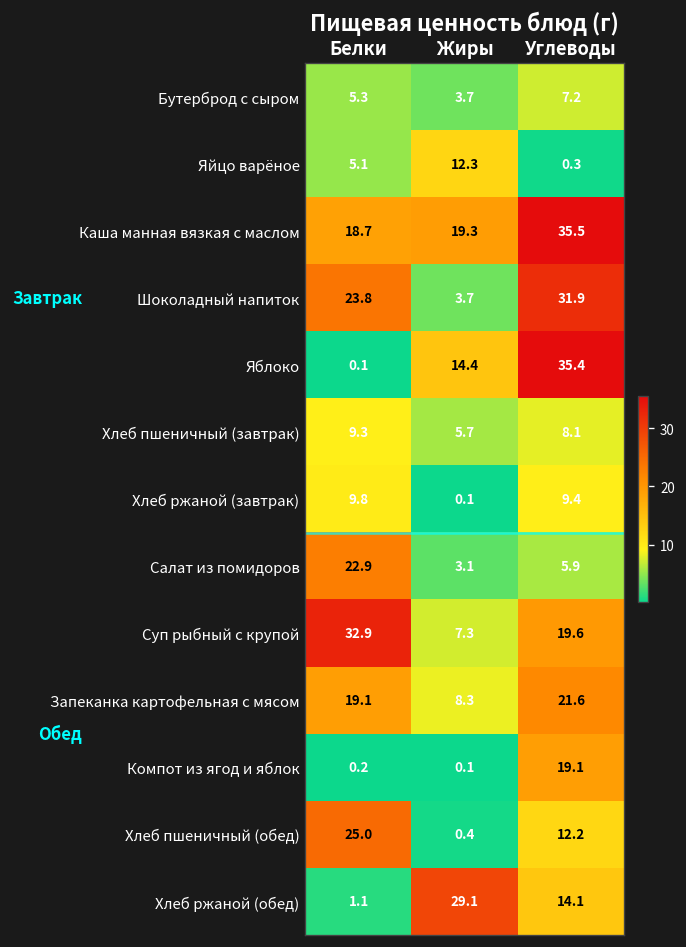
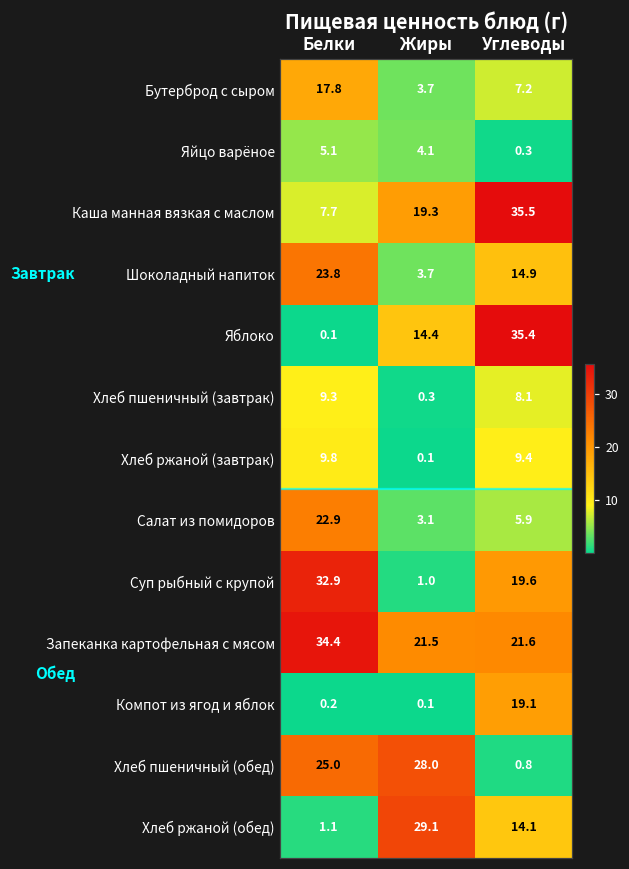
  {
    "Бутерброд с сыром": {
-     "Белки": 5.3,
+     "Белки": 17.8,
      "Жиры": 3.7,
      "Углеводы": 7.2
    },
    "Яйцо варёное": {
      "Белки": 5.1,
-     "Жиры": 12.3,
+     "Жиры": 4.1,
      "Углеводы": 0.3
    },
    "Каша манная вязкая с маслом": {
-     "Белки": 18.7,
+     "Белки": 7.7,
      "Жиры": 19.3,
      "Углеводы": 35.5
    },
    "Шоколадный напиток": {
      "Белки": 23.8,
      "Жиры": 3.7,
-     "Углеводы": 31.9
+     "Углеводы": 14.9
    },
    "Яблоко": {
      "Белки": 0.1,
      "Жиры": 14.4,
      "Углеводы": 35.4
    },
    "Хлеб пшеничный (завтрак)": {
      "Белки": 9.3,
-     "Жиры": 5.7,
+     "Жиры": 0.3,
      "Углеводы": 8.1
    },
    "Хлеб ржаной (завтрак)": {
      "Белки": 9.8,
      "Жиры": 0.1,
      "Углеводы": 9.4
    },
    "Салат из помидоров": {
      "Белки": 22.9,
      "Жиры": 3.1,
      "Углеводы": 5.9
    },
    "Суп рыбный с крупой": {
      "Белки": 32.9,
-     "Жиры": 7.3,
+     "Жиры": 1.0,
      "Углеводы": 19.6
    },
    "Запеканка картофельная с мясом": {
-     "Белки": 19.1,
-     "Жиры": 8.3,
+     "Белки": 34.4,
+     "Жиры": 21.5,
      "Углеводы": 21.6
    },
    "Компот из ягод и яблок": {
      "Белки": 0.2,
      "Жиры": 0.1,
      "Углеводы": 19.1
    },
    "Хлеб пшеничный (обед)": {
      "Белки": 25.0,
-     "Жиры": 0.4,
-     "Углеводы": 12.2
+     "Жиры": 28.0,
+     "Углеводы": 0.8
    },
    "Хлеб ржаной (обед)": {
      "Белки": 1.1,
      "Жиры": 29.1,
      "Углеводы": 14.1
    }
  }
